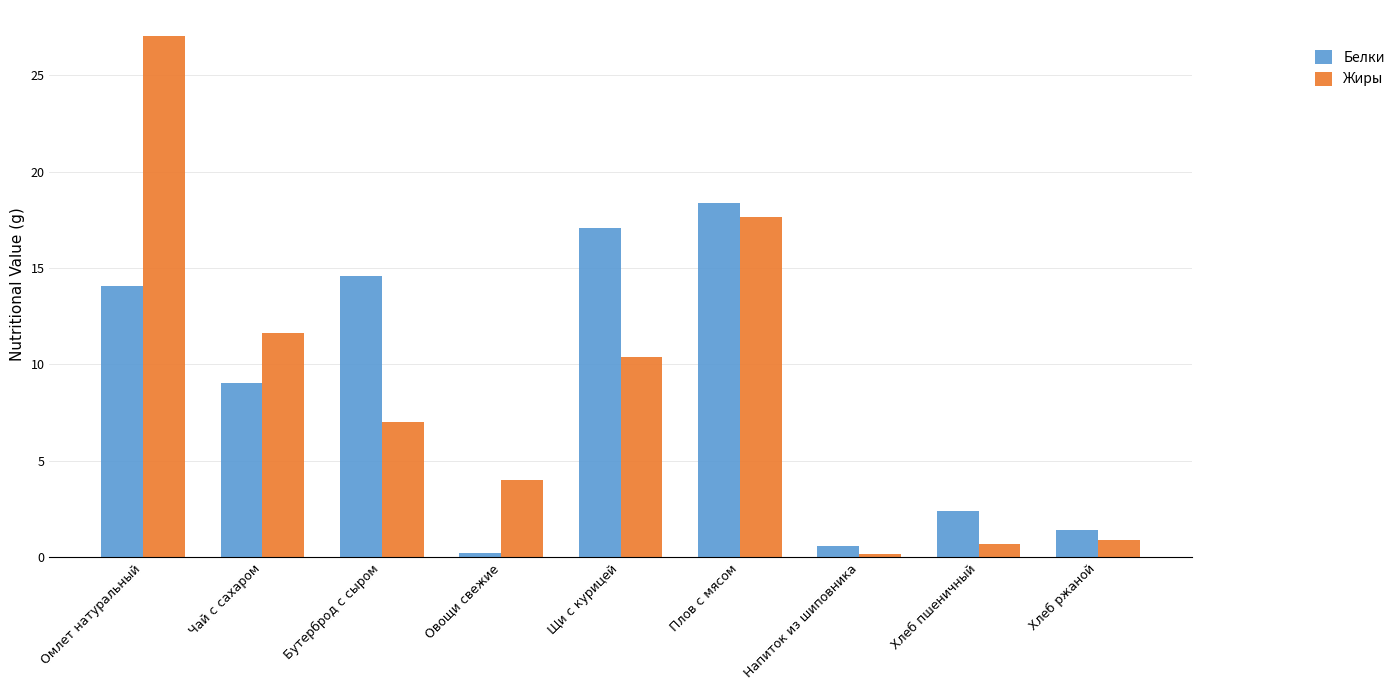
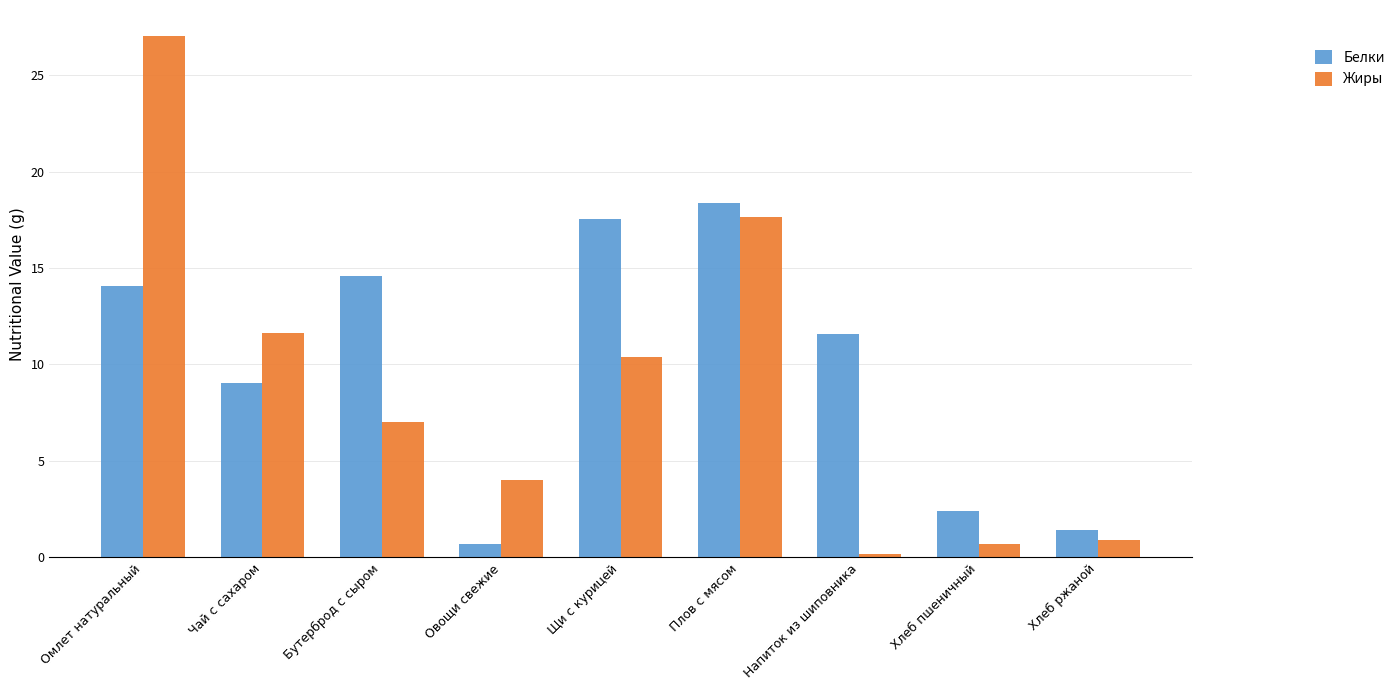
  {
    "Белки": {
      "Омлет натуральный": 14.1,
      "Чай с сахаром": 9.0,
      "Бутерброд с сыром": 14.6,
-     "Овощи свежие": 0.2,
-     "Щи с курицей": 17.1,
+     "Овощи свежие": 0.7,
+     "Щи с курицей": 17.5,
      "Плов с мясом": 18.4,
-     "Напиток из шиповника": 0.6,
+     "Напиток из шиповника": 11.6,
      "Хлеб пшеничный": 2.4,
      "Хлеб ржаной": 1.4
    },
    "Жиры": {
      "Омлет натуральный": 27.0,
      "Чай с сахаром": 11.6,
      "Бутерброд с сыром": 7.0,
      "Овощи свежие": 4.0,
      "Щи с курицей": 10.4,
      "Плов с мясом": 17.6,
      "Напиток из шиповника": 0.2,
      "Хлеб пшеничный": 0.7,
      "Хлеб ржаной": 0.9
    }
  }
